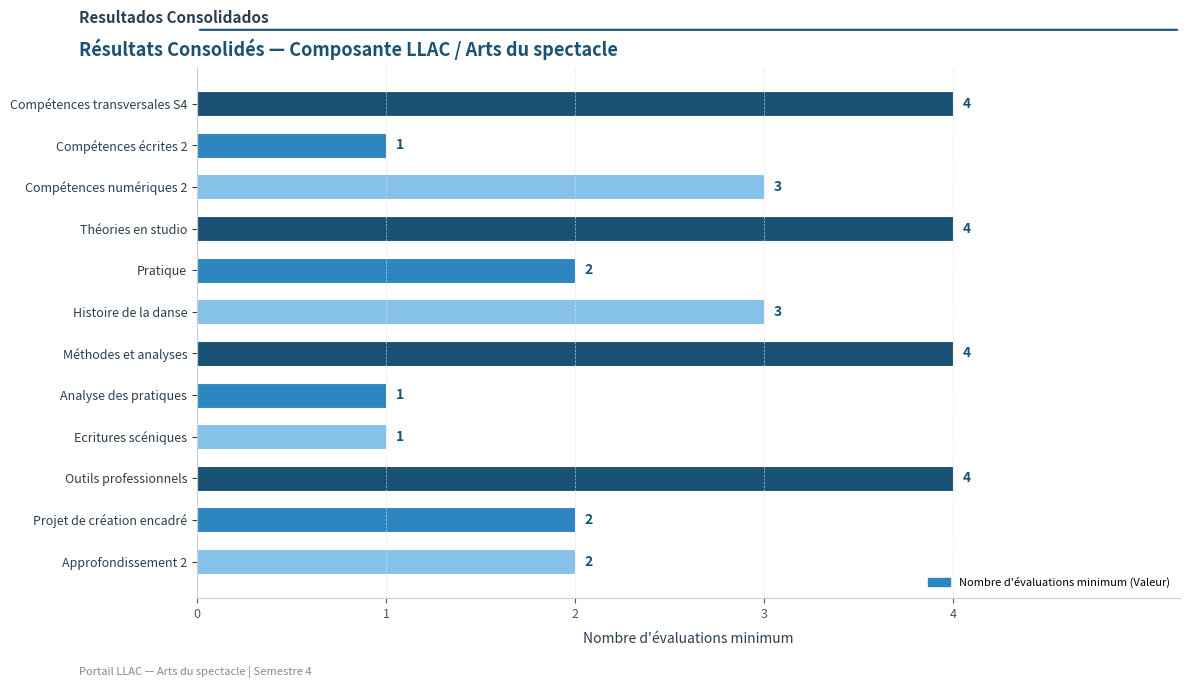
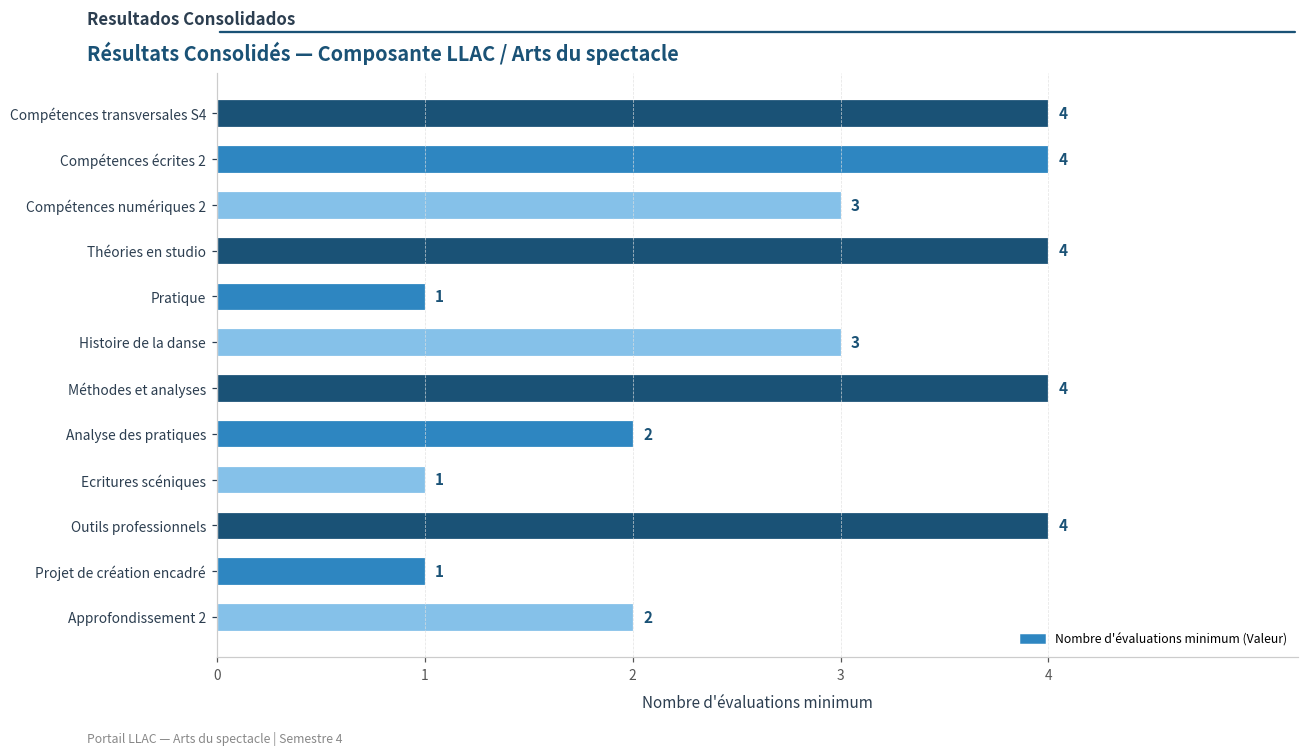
  {
    "Compétences transversales S4": 4,
-   "Compétences écrites 2": 1,
+   "Compétences écrites 2": 4,
    "Compétences numériques 2": 3,
    "Théories en studio": 4,
-   "Pratique": 2,
+   "Pratique": 1,
    "Histoire de la danse": 3,
    "Méthodes et analyses": 4,
-   "Analyse des pratiques": 1,
+   "Analyse des pratiques": 2,
    "Ecritures scéniques": 1,
    "Outils professionnels": 4,
-   "Projet de création encadré": 2,
+   "Projet de création encadré": 1,
    "Approfondissement 2": 2
  }
